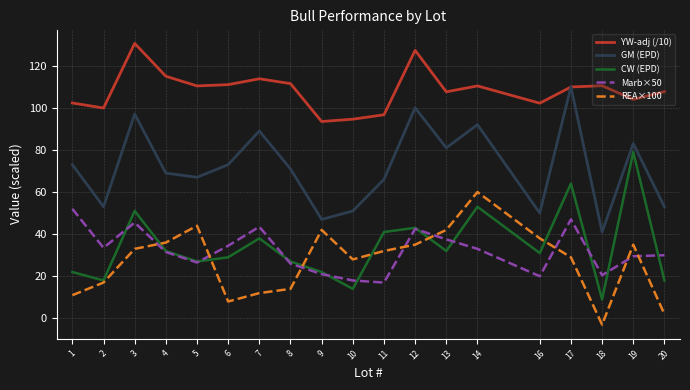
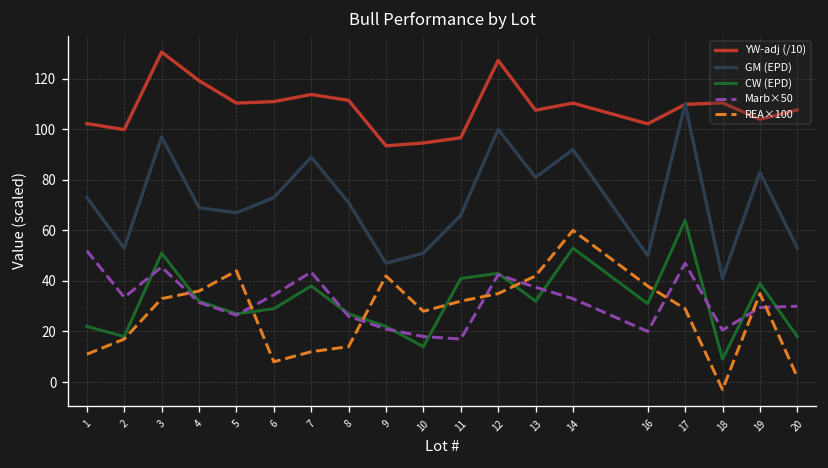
  {
    "YW-adj (/10)": {
      "1": 102,
      "2": 100,
      "3": 131,
-     "4": 115,
+     "4": 119,
      "5": 110,
      "6": 111,
      "7": 114,
      "8": 112,
      "9": 94,
      "10": 95,
      "11": 97,
      "12": 127,
      "13": 108,
      "14": 110,
      "16": 102
    },
    "GM (EPD)": {
      "1": 73,
      "2": 53,
      "3": 97,
      "4": 69,
      "5": 67,
      "6": 73,
      "7": 89,
      "8": 71,
      "9": 47,
      "10": 51,
      "11": 66,
      "12": 100,
      "13": 81,
      "14": 92,
      "16": 50,
      "18": 41,
      "19": 83,
      "20": 53
    },
    "CW (EPD)": {
      "1": 22,
      "3": 51,
      "6": 29,
      "7": 38,
      "10": 14,
      "11": 41,
      "13": 32,
      "14": 53,
      "16": 31,
      "17": 64,
      "18": 9,
-     "19": 79,
+     "19": 39,
      "20": 18
    },
    "Marb×50": {
      "1": 52,
      "2": 34,
      "3": 46,
      "6": 35,
      "7": 44,
      "10": 18,
      "11": 17,
      "13": 38,
      "14": 33,
      "16": 20,
      "17": 47,
      "18": 21,
      "19": 30,
      "20": 30
    },
    "REA×100": {
      "1": 11,
      "3": 33,
      "4": 36,
      "5": 44,
      "6": 8,
      "7": 12,
      "8": 14,
      "9": 42,
      "10": 28,
      "11": 32,
      "12": 35,
      "13": 42,
      "14": 60,
      "16": 38,
      "17": 29,
      "18": -3,
      "19": 35,
      "20": 2
    }
  }
